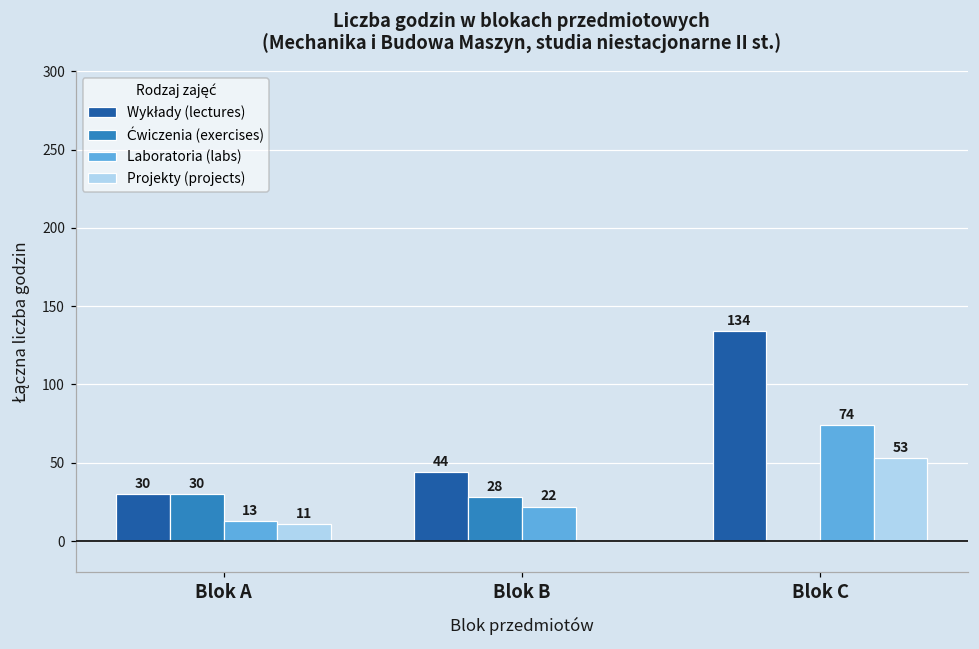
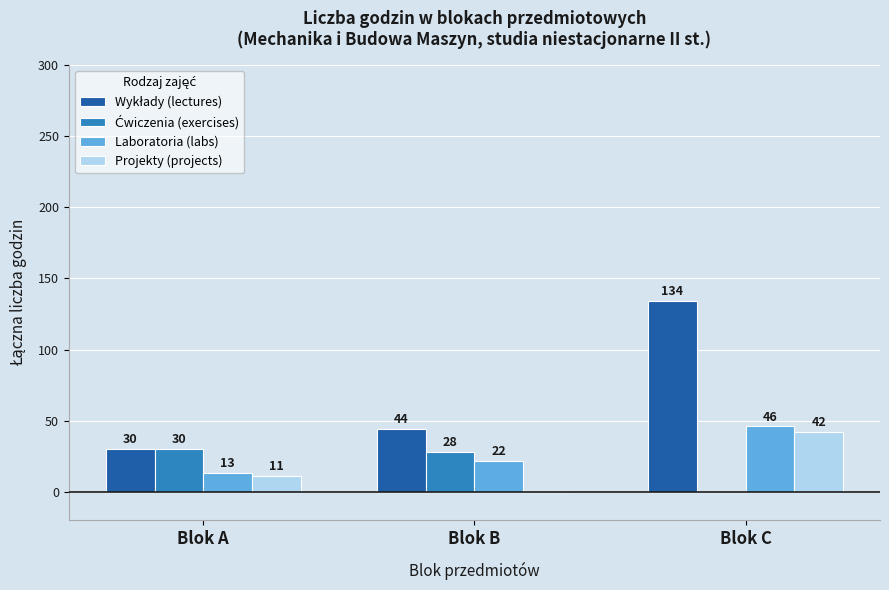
  {
    "Laboratoria (labs)": {
      "Blok A": 13,
      "Blok B": 22,
-     "Blok C": 74
+     "Blok C": 46
    },
    "Projekty (projects)": {
      "Blok A": 11,
-     "Blok C": 53
+     "Blok C": 42
    }
  }
